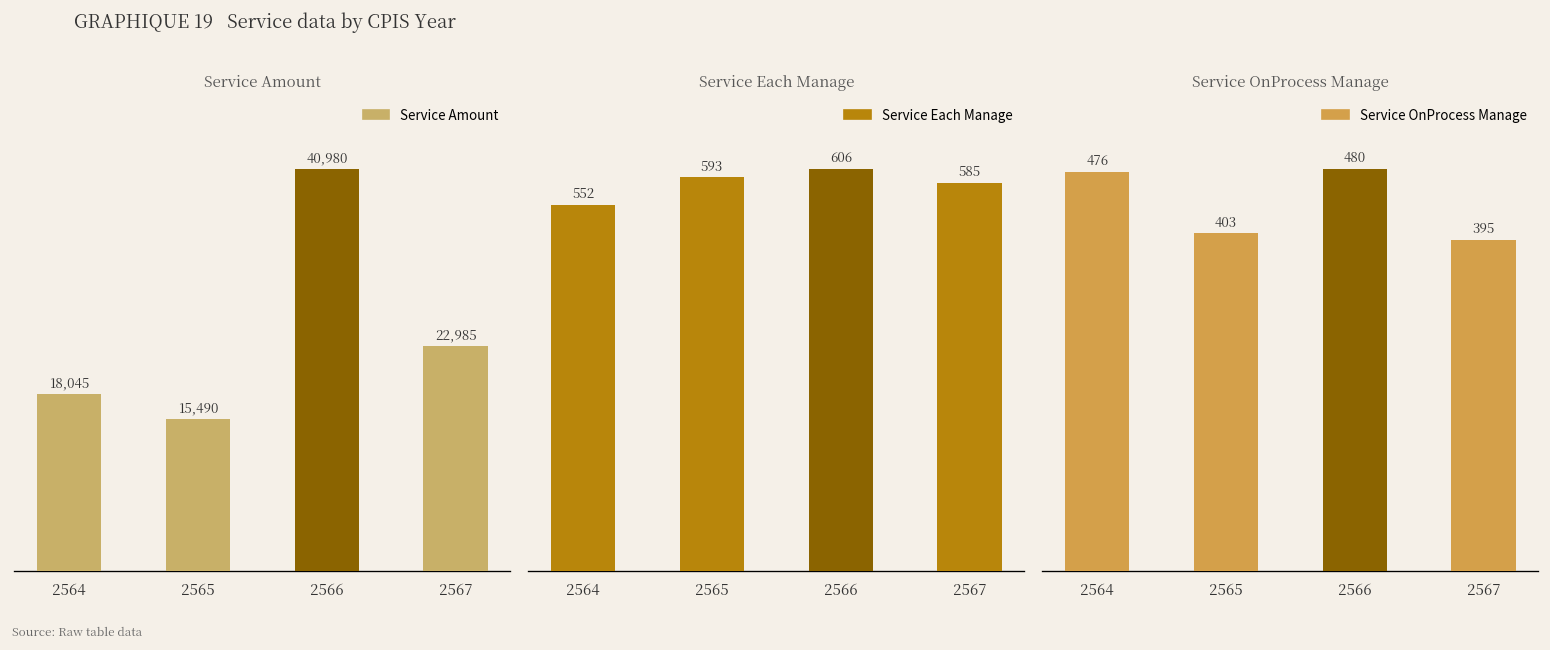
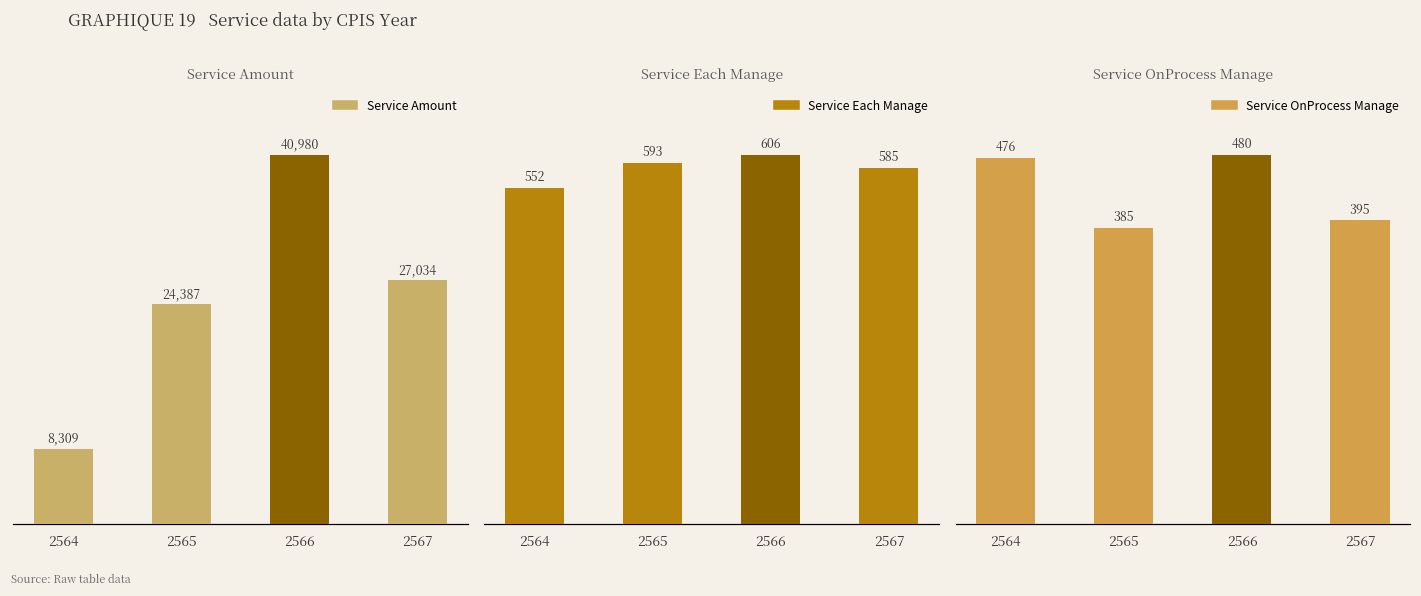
  {
    "Service Amount": {
-     "2564": "18,045",
-     "2565": "15,490",
+     "2564": "8,309",
+     "2565": "24,387",
      "2566": "40,980",
-     "2567": "22,985"
+     "2567": "27,034"
    },
    "Service Each Manage": {
      "2564": "552",
      "2565": "593",
      "2566": "606",
      "2567": "585"
    },
    "Service OnProcess Manage": {
      "2564": "476",
-     "2565": "403",
+     "2565": "385",
      "2566": "480",
      "2567": "395"
    }
  }
